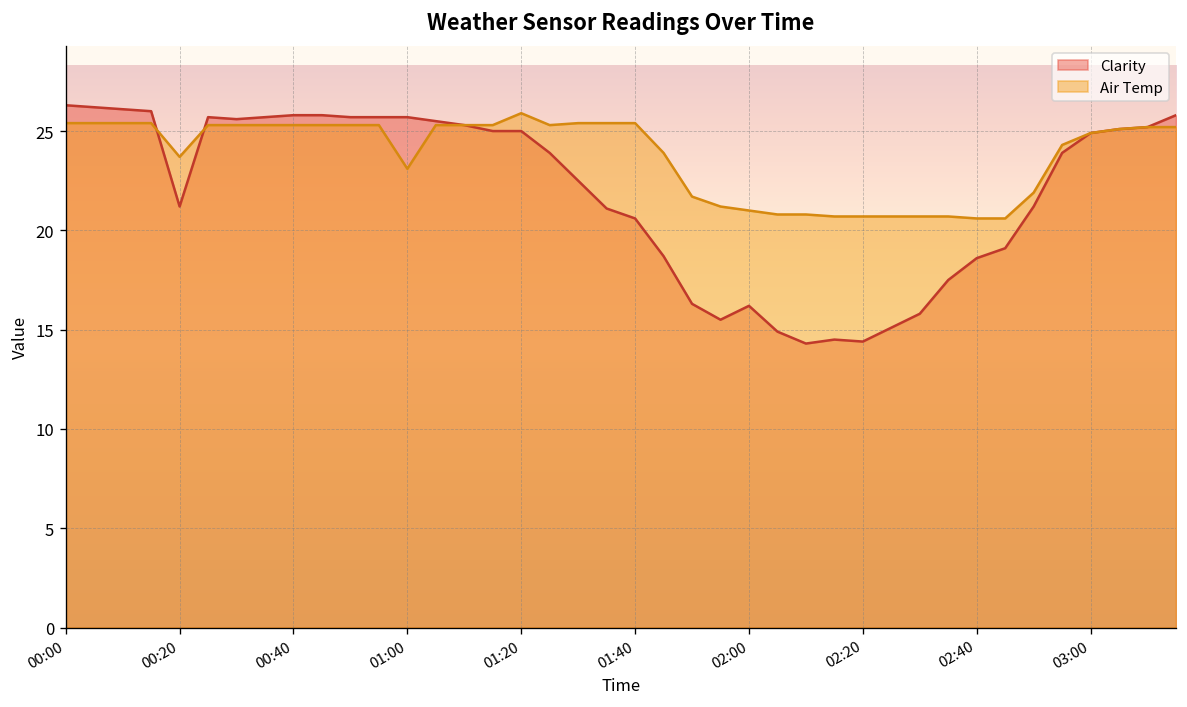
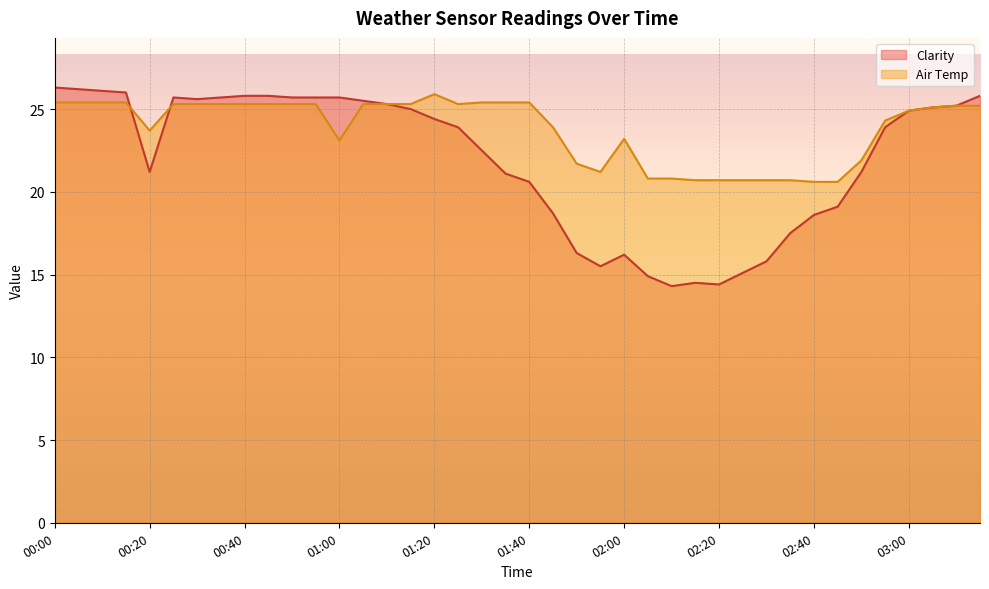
  {
    "Clarity": {
      "00:00": 26.3,
      "00:20": 21.2,
      "00:40": 25.8,
      "01:00": 25.7,
-     "01:20": 25.0,
+     "01:20": 24.4,
      "01:40": 20.6,
      "02:00": 16.2,
      "02:20": 14.4,
      "02:40": 18.6
    },
    "Air Temp": {
      "00:00": 25.4,
      "00:20": 23.7,
      "00:40": 25.3,
      "01:00": 23.1,
      "01:20": 25.9,
      "01:40": 25.4,
-     "02:00": 21.0,
+     "02:00": 23.2,
      "02:20": 20.7,
      "02:40": 20.6
    }
  }
